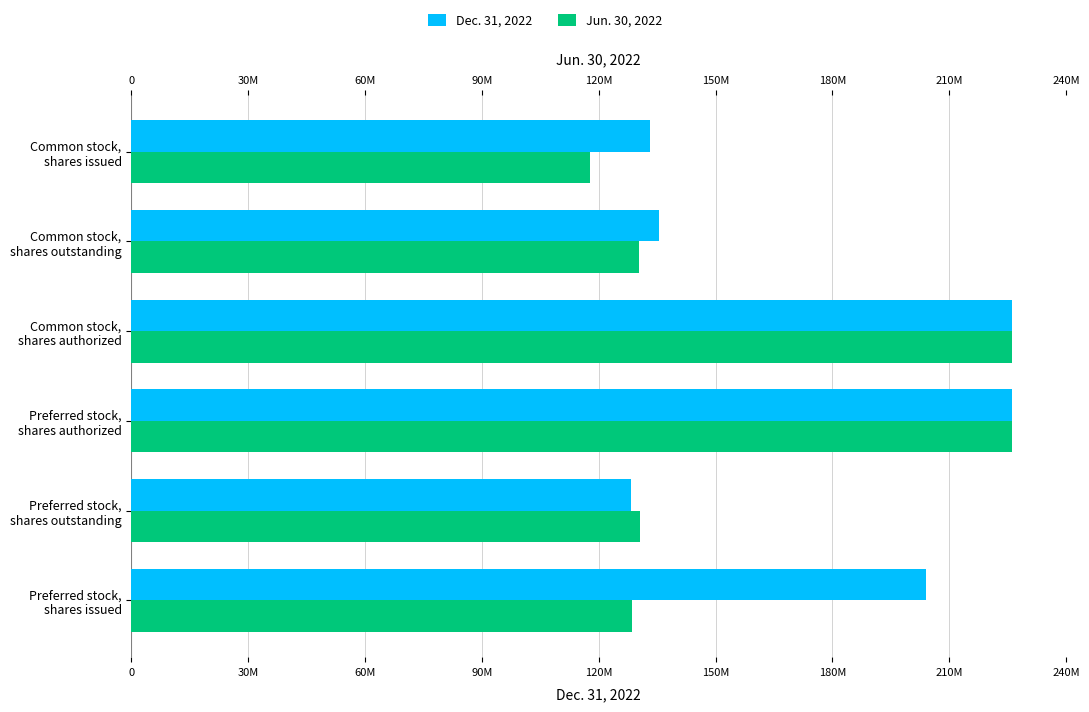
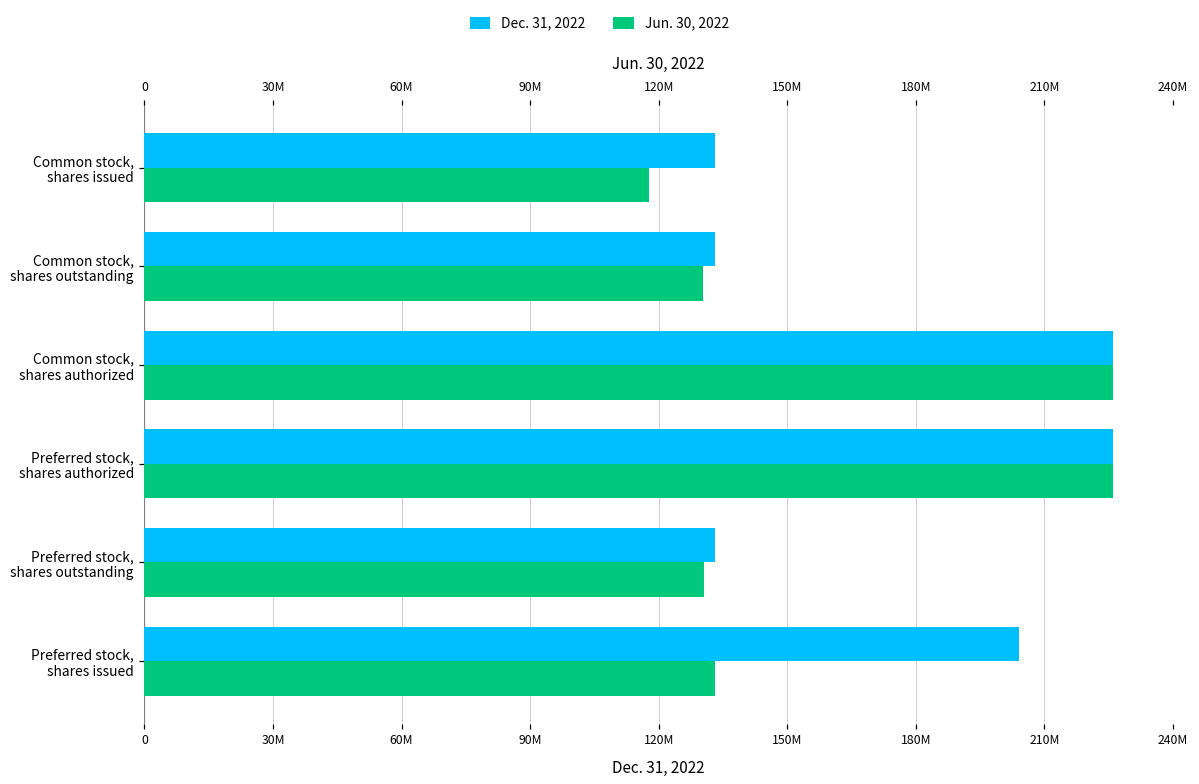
  {
    "Dec. 31, 2022": {
      "Common stock, shares issued": 133000000,
-     "Common stock, shares outstanding": 135000000,
+     "Common stock, shares outstanding": 133000000,
      "Common stock, shares authorized": 226000000,
      "Preferred stock, shares authorized": 226000000,
-     "Preferred stock, shares outstanding": 128000000,
+     "Preferred stock, shares outstanding": 133000000,
      "Preferred stock, shares issued": 204000000
    },
    "Jun. 30, 2022": {
      "Common stock, shares issued": 118000000,
      "Common stock, shares outstanding": 130000000,
      "Common stock, shares authorized": 226000000,
      "Preferred stock, shares authorized": 226000000,
      "Preferred stock, shares outstanding": 131000000,
-     "Preferred stock, shares issued": 129000000
+     "Preferred stock, shares issued": 133000000
    }
  }
